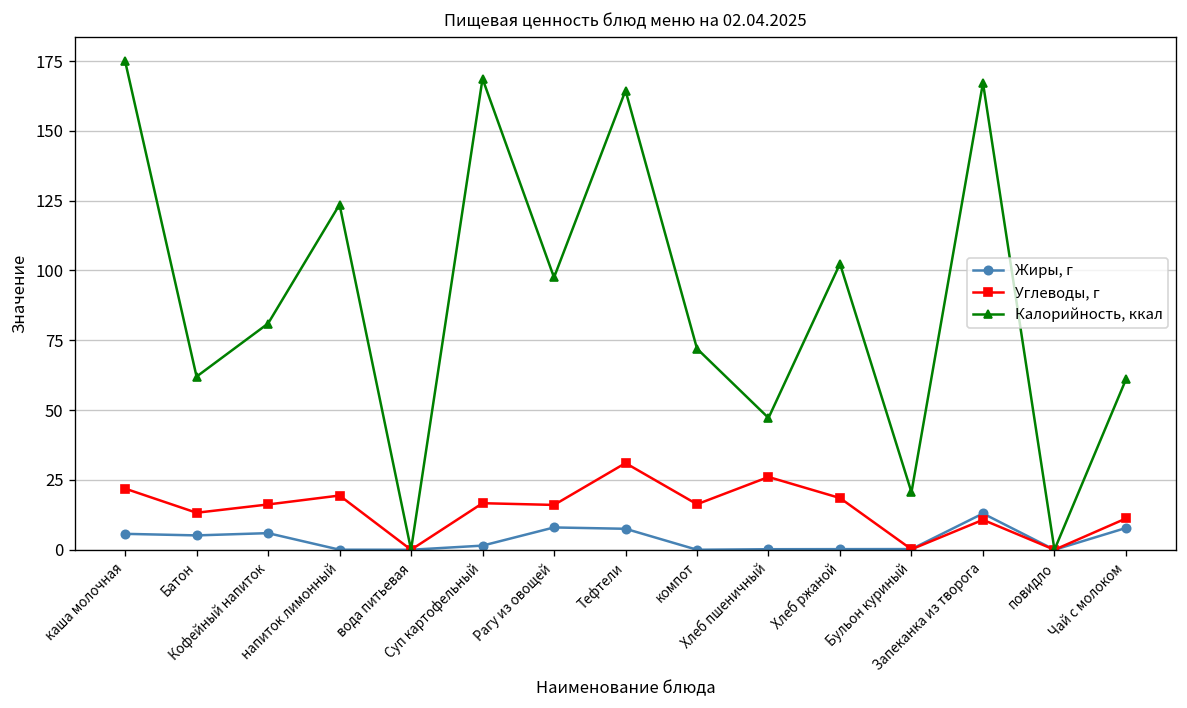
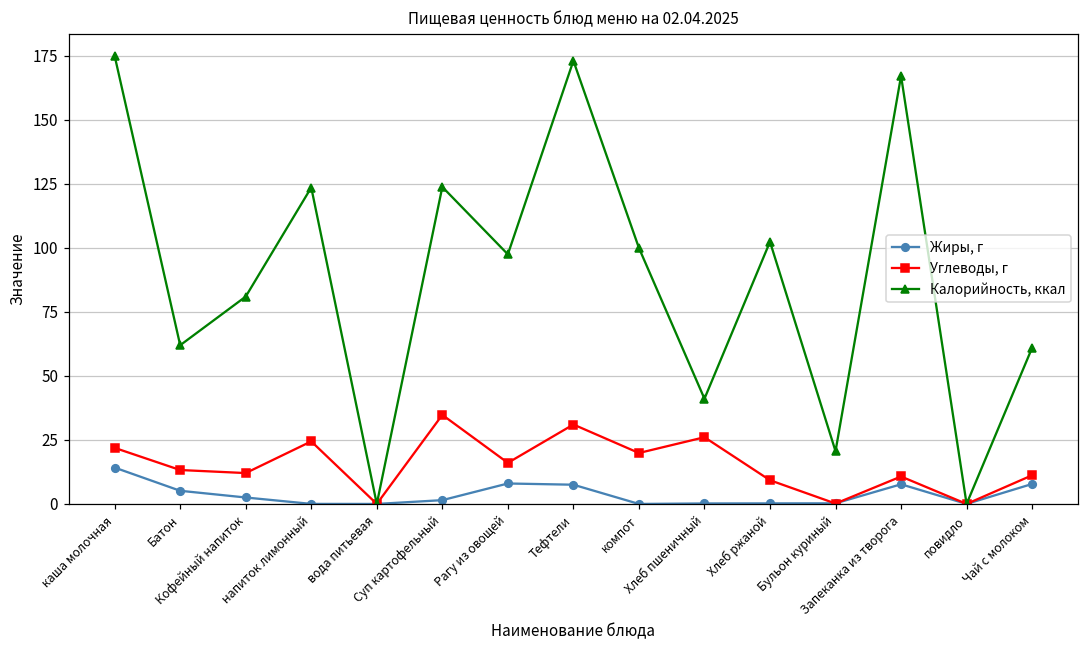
  {
    "Жиры, г": {
-     "каша молочная": 6,
+     "каша молочная": 14,
      "Батон": 5,
-     "Кофейный напиток": 6,
+     "Кофейный напиток": 3,
      "напиток лимонный": 0,
      "Суп картофельный": 1,
      "Рагу из овощей": 8,
      "Тефтели": 8,
      "компот": 0,
      "Хлеб пшеничный": 0,
      "Хлеб ржаной": 0,
-     "Запеканка из творога": 13,
+     "Запеканка из творога": 8,
      "Чай с молоком": 8
    },
    "Углеводы, г": {
      "каша молочная": 22,
      "Батон": 13,
-     "Кофейный напиток": 16,
-     "напиток лимонный": 19,
-     "Суп картофельный": 17,
+     "Кофейный напиток": 12,
+     "напиток лимонный": 24,
+     "Суп картофельный": 35,
      "Рагу из овощей": 16,
      "Тефтели": 31,
-     "компот": 16,
+     "компот": 20,
      "Хлеб пшеничный": 26,
-     "Хлеб ржаной": 19,
+     "Хлеб ржаной": 9,
      "Запеканка из творога": 11,
      "Чай с молоком": 11
    },
    "Калорийность, ккал": {
      "каша молочная": 175,
      "Батон": 62,
      "Кофейный напиток": 81,
      "напиток лимонный": 124,
-     "Суп картофельный": 169,
+     "Суп картофельный": 124,
      "Рагу из овощей": 98,
-     "Тефтели": 164,
-     "компот": 72,
-     "Хлеб пшеничный": 47,
+     "Тефтели": 173,
+     "компот": 100,
+     "Хлеб пшеничный": 41,
      "Хлеб ржаной": 102,
      "Бульон куриный": 21,
      "Запеканка из творога": 167,
      "Чай с молоком": 61
    }
  }
